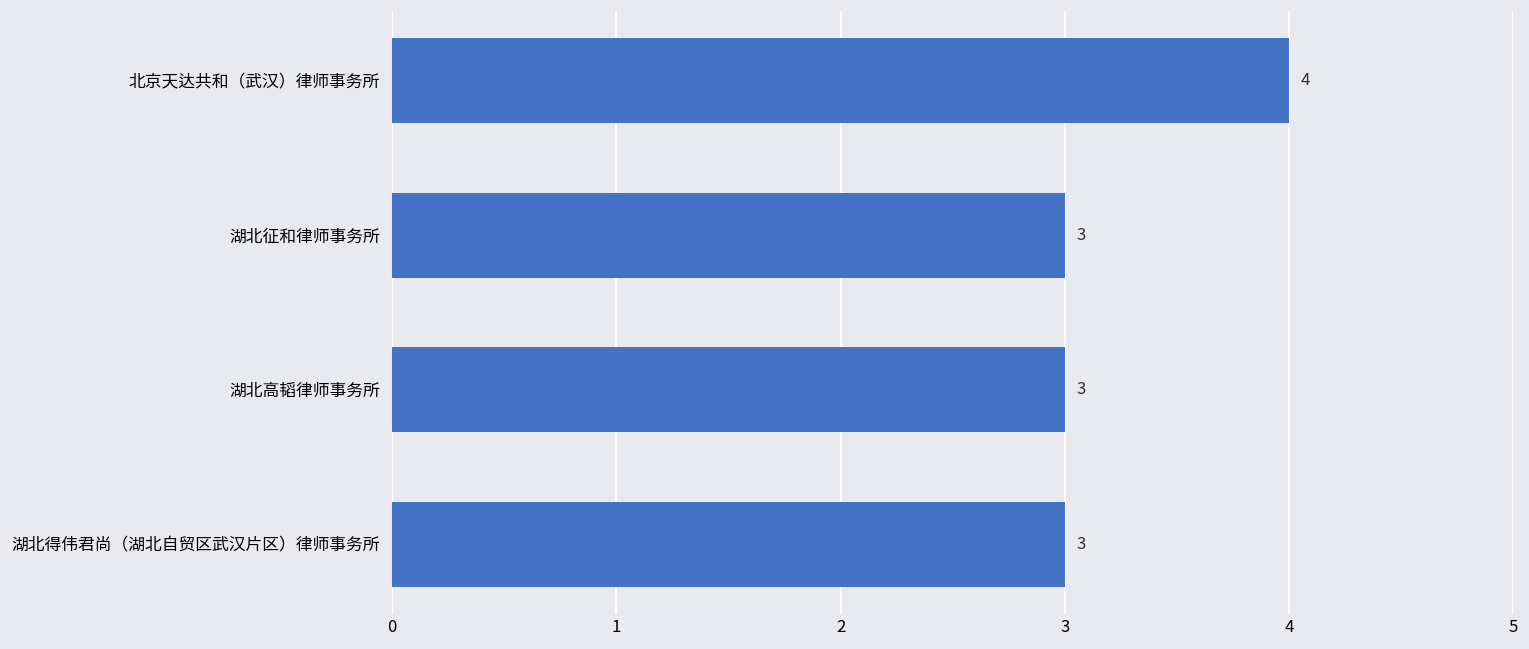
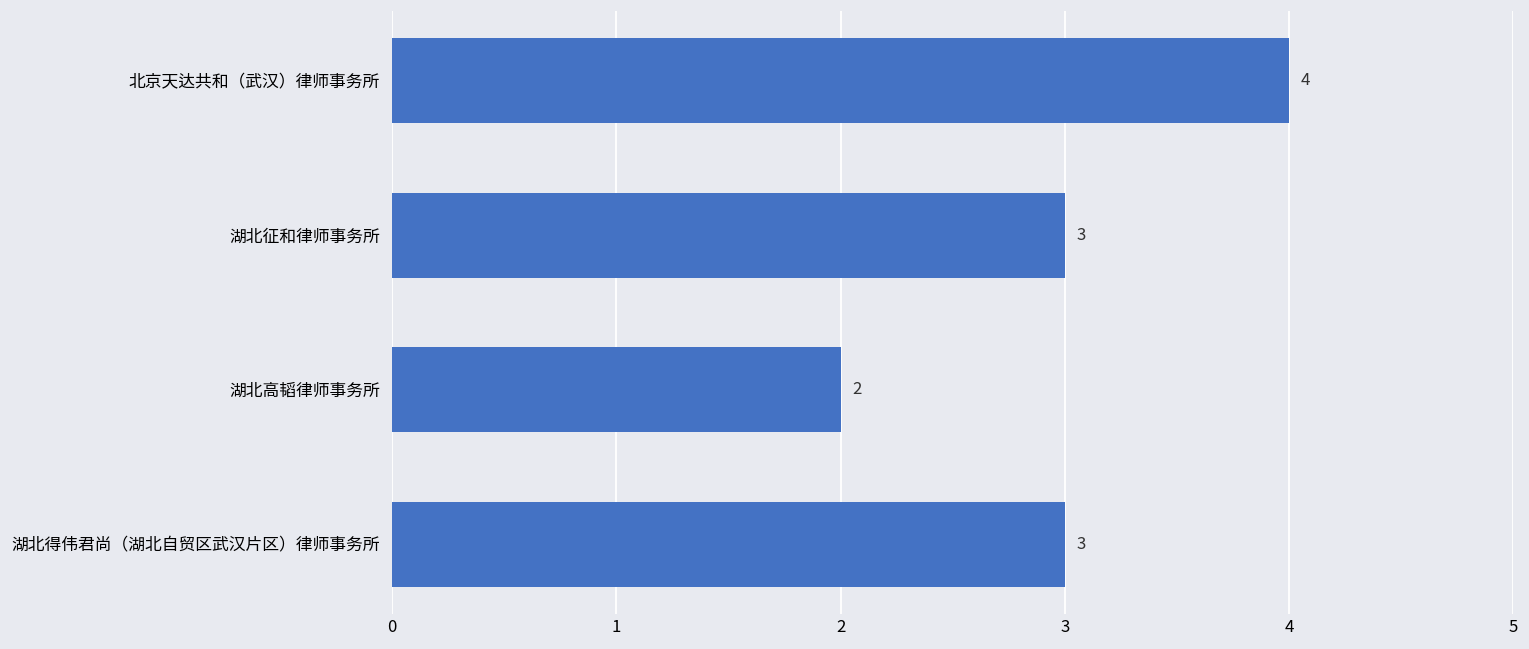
  {
    "北京天达共和（武汉）律师事务所": 4,
    "湖北征和律师事务所": 3,
-   "湖北高韬律师事务所": 3,
+   "湖北高韬律师事务所": 2,
    "湖北得伟君尚（湖北自贸区武汉片区）律师事务所": 3
  }
